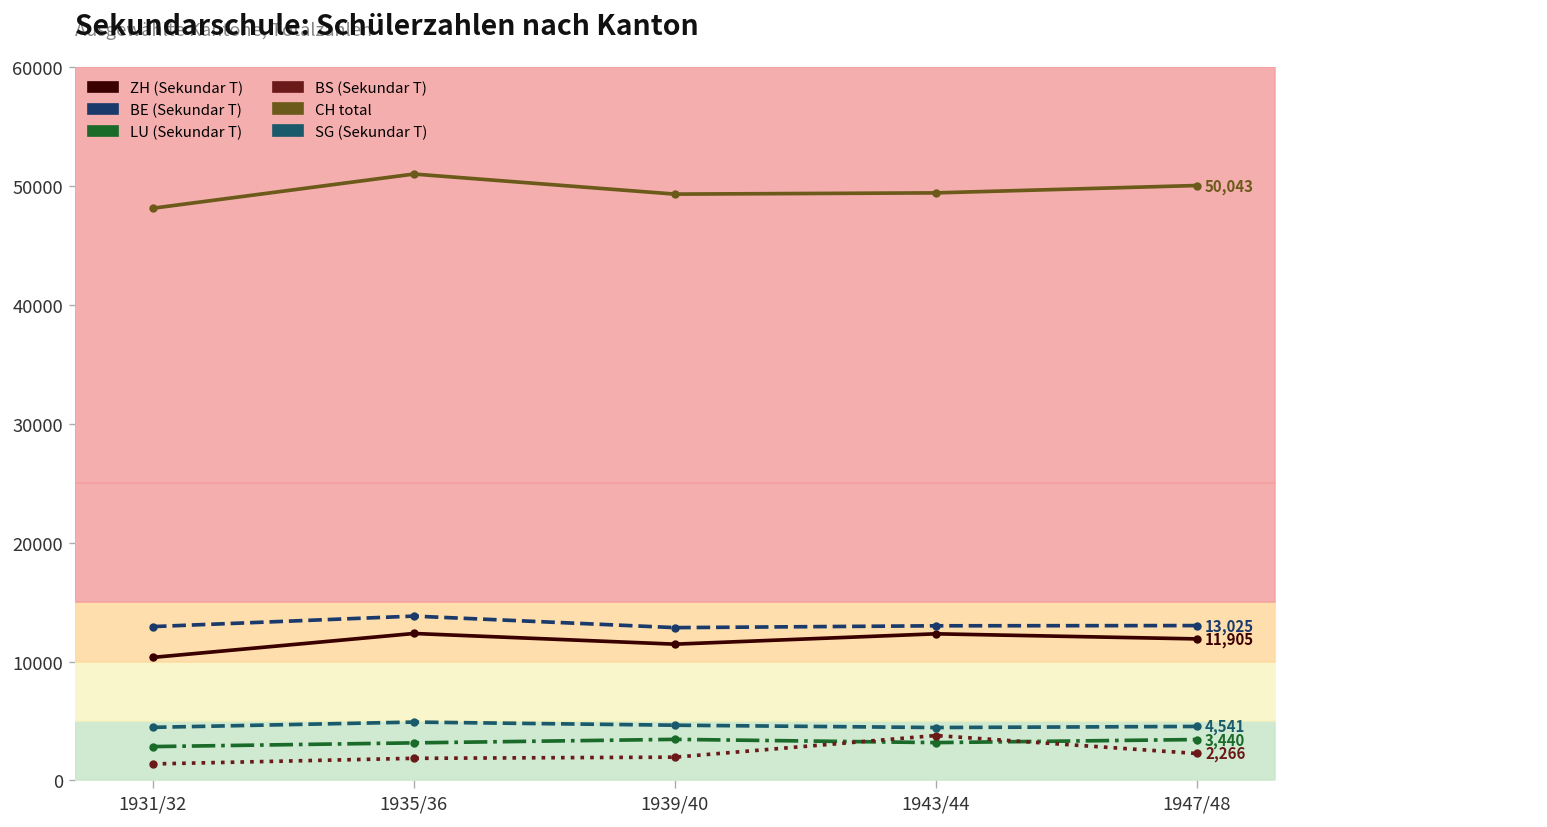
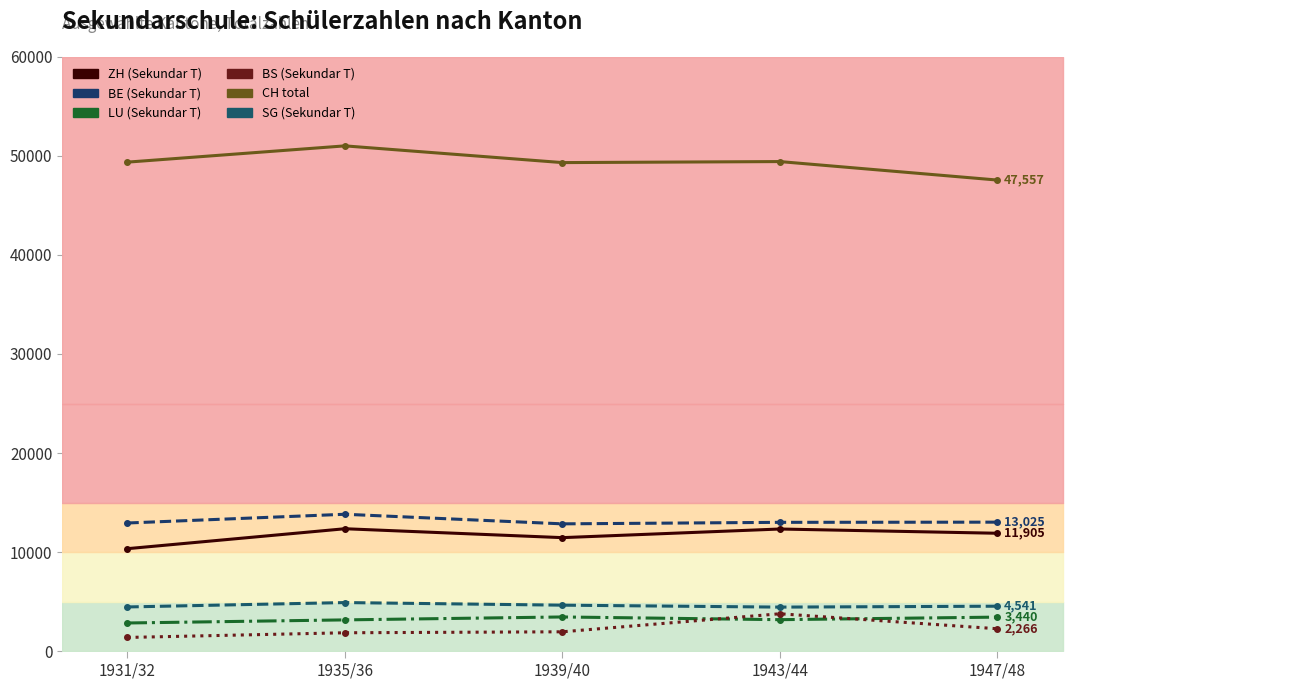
  {
    "ZH (Sekundar T)": {
      "1947/48": "11,905"
    },
    "LU (Sekundar T)": {
      "1931/32": "3000",
      "1935/36": "3000",
      "1939/40": "3000",
      "1943/44": "3000"
    },
    "BS (Sekundar T)": {
      "1947/48": "2,266"
    },
    "CH total": {
-     "1931/32": "48000",
-     "1947/48": "50,043"
+     "1931/32": "49000",
+     "1947/48": "47,557"
    }
  }
